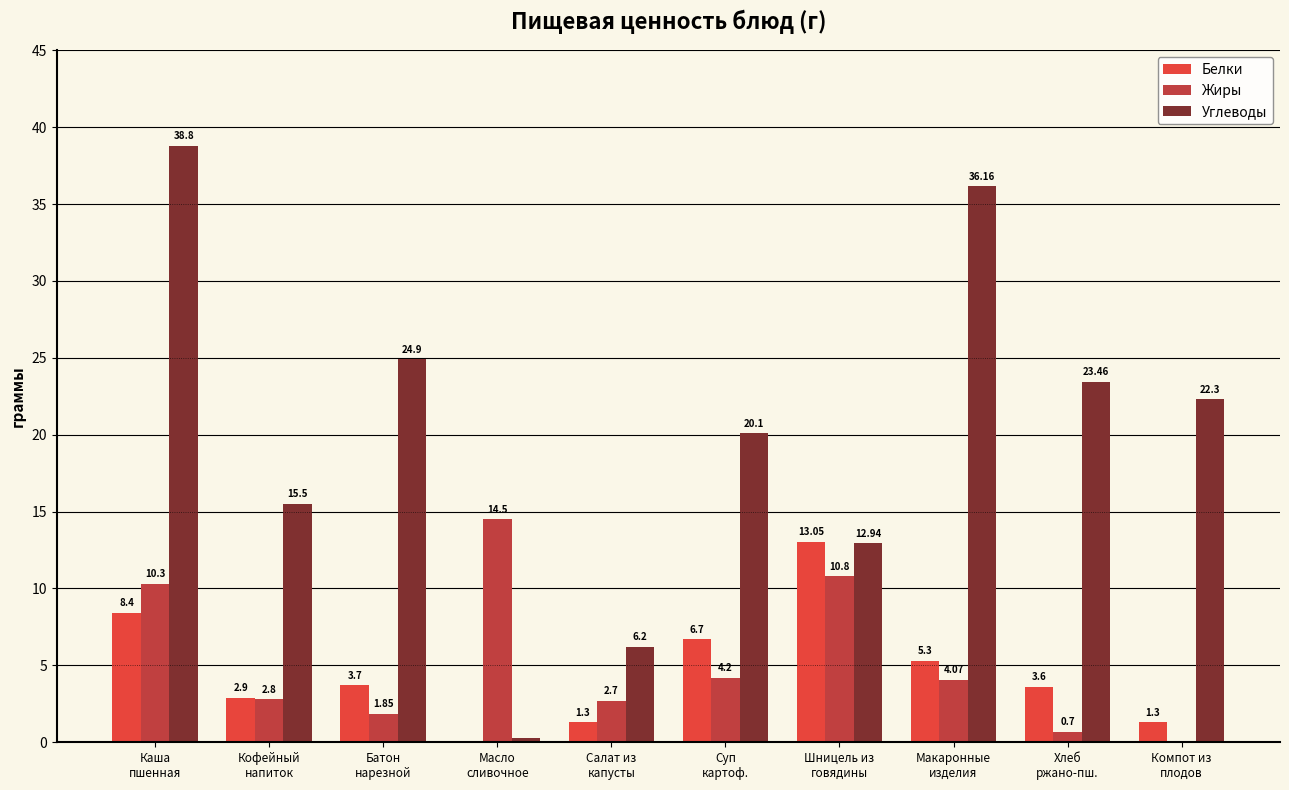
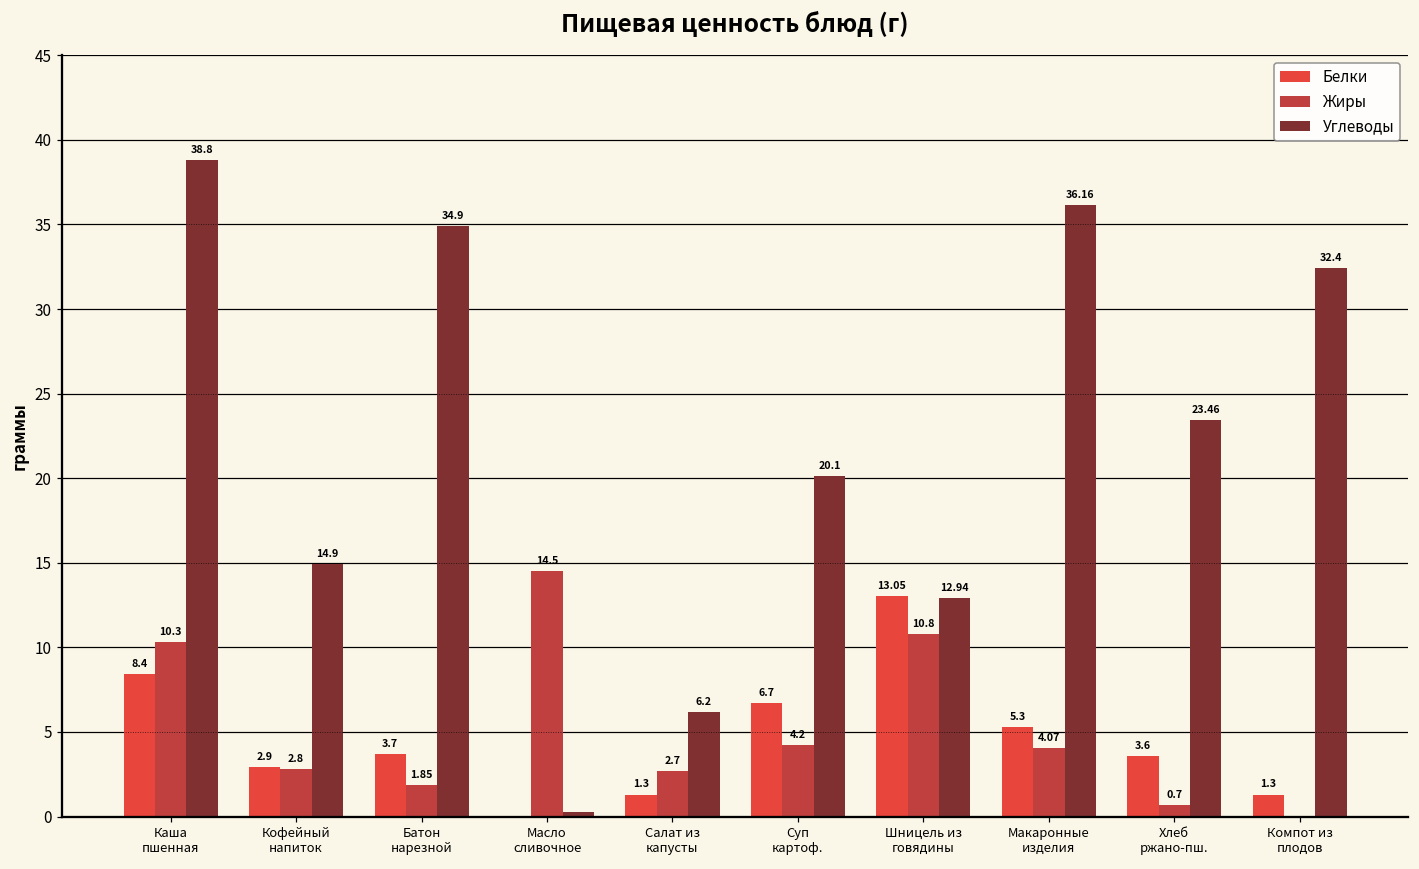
  {
    "Углеводы": {
      "Каша пшенная": 38.8,
-     "Кофейный напиток": 15.5,
-     "Батон нарезной": 24.9,
+     "Кофейный напиток": 14.9,
+     "Батон нарезной": 34.9,
      "Салат из капусты": 6.2,
      "Суп картоф.": 20.1,
      "Шницель из говядины": 12.94,
      "Макаронные изделия": 36.16,
      "Хлеб ржано-пш.": 23.46,
-     "Компот из плодов": 22.3
+     "Компот из плодов": 32.4
    }
  }
